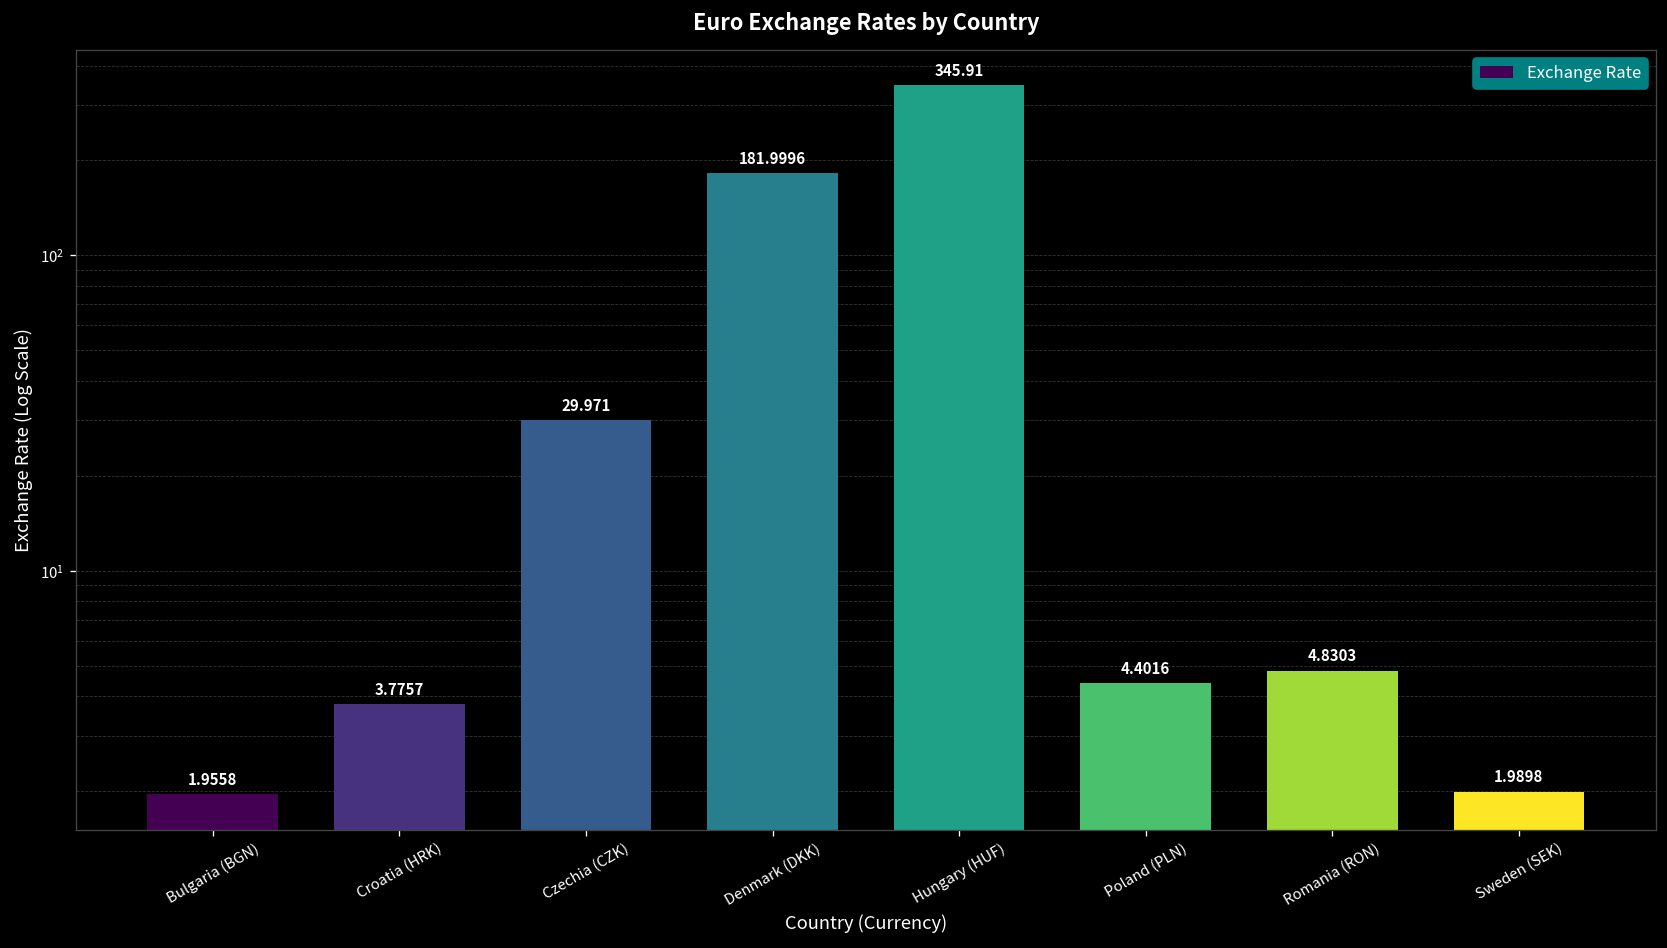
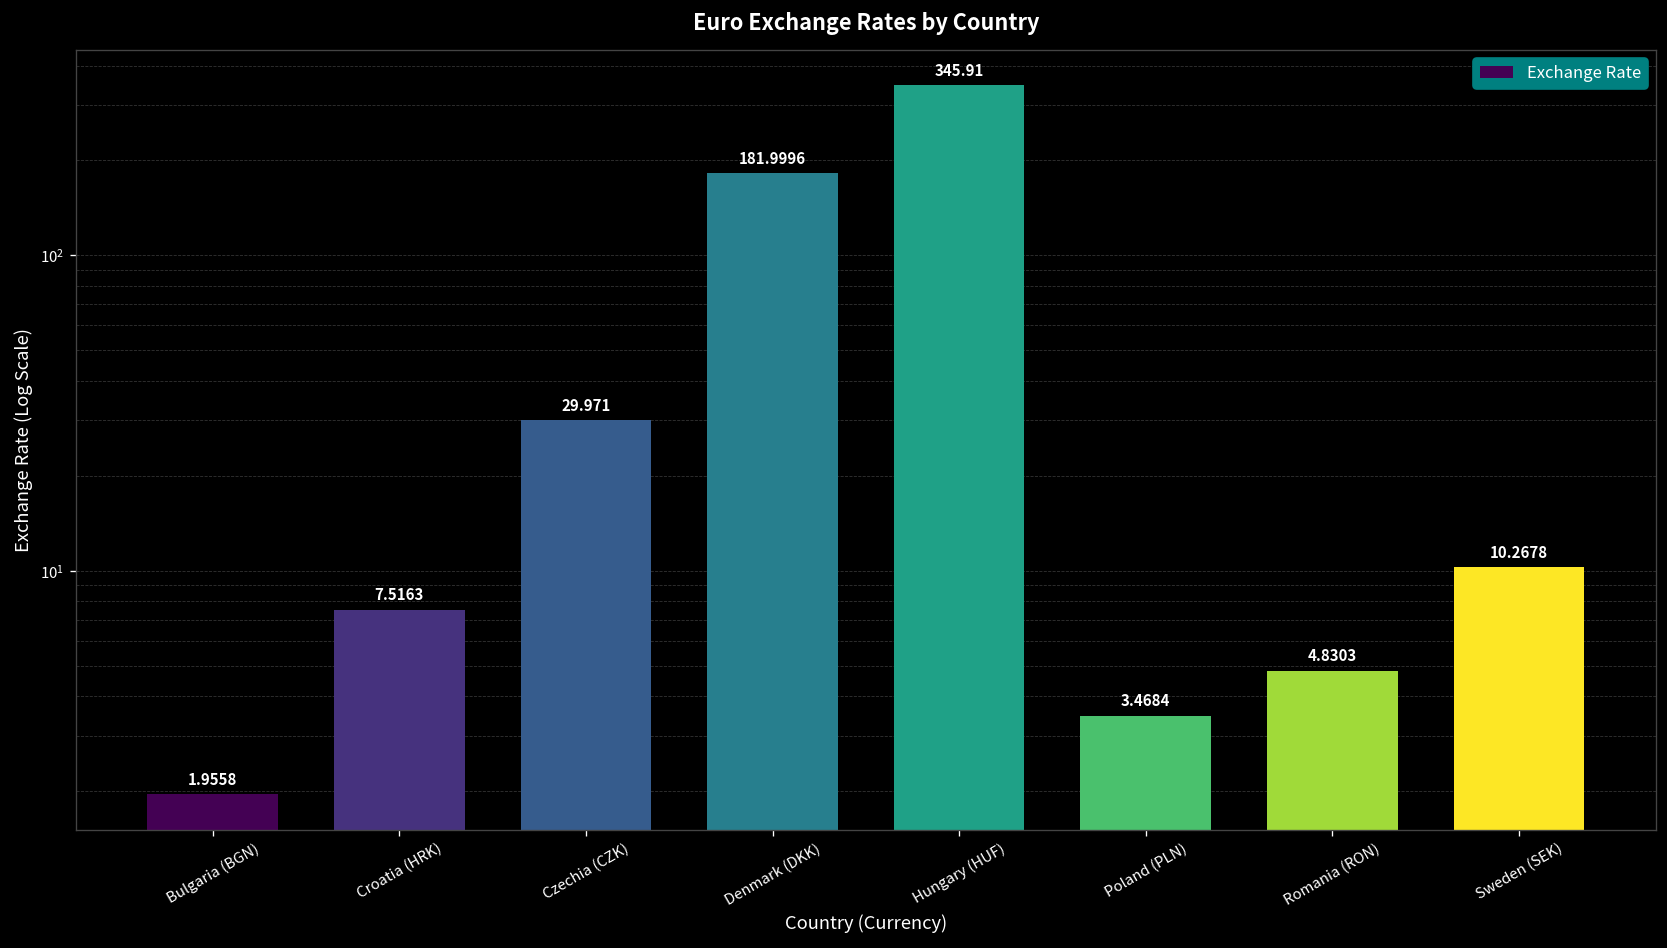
  {
    "Bulgaria (BGN)": 1.9558,
-   "Croatia (HRK)": 3.7757,
+   "Croatia (HRK)": 7.5163,
    "Czechia (CZK)": 29.971,
    "Denmark (DKK)": 181.9996,
    "Hungary (HUF)": 345.91,
-   "Poland (PLN)": 4.4016,
+   "Poland (PLN)": 3.4684,
    "Romania (RON)": 4.8303,
-   "Sweden (SEK)": 1.9898
+   "Sweden (SEK)": 10.2678
  }
